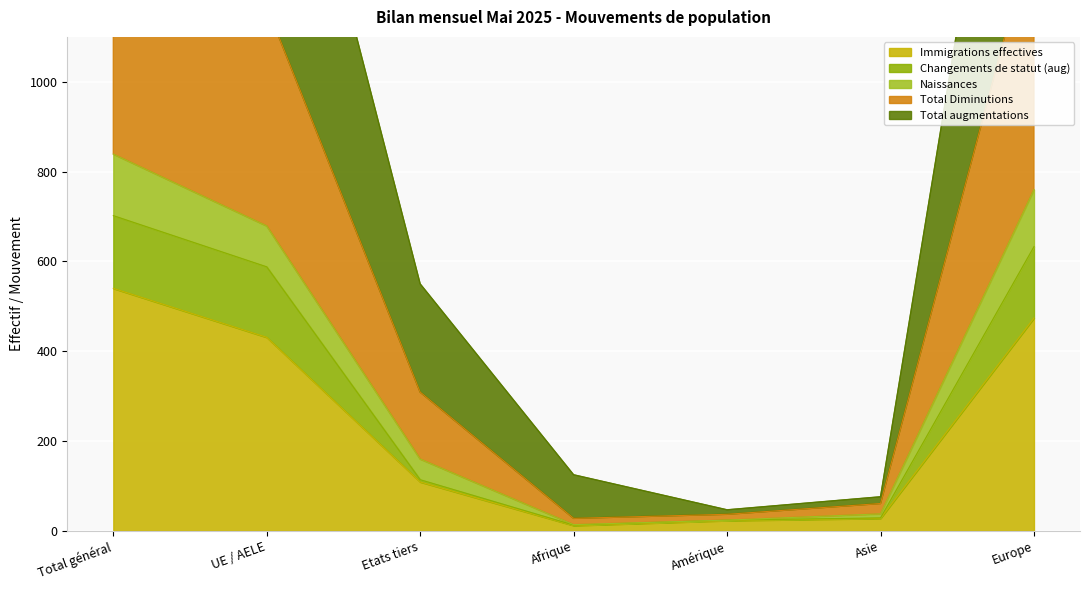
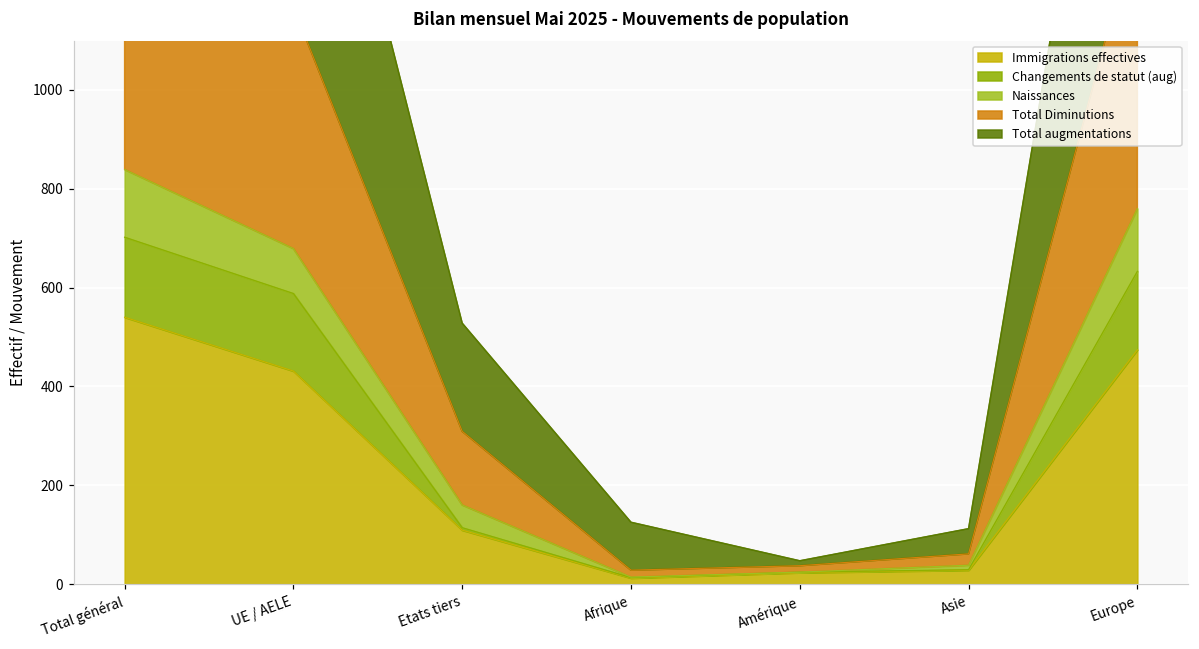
  {
    "Total augmentations": {
-     "Etats tiers": 240,
+     "Etats tiers": 220,
      "Afrique": 100,
      "Amérique": 10,
-     "Asie": 20
+     "Asie": 50
    }
  }
